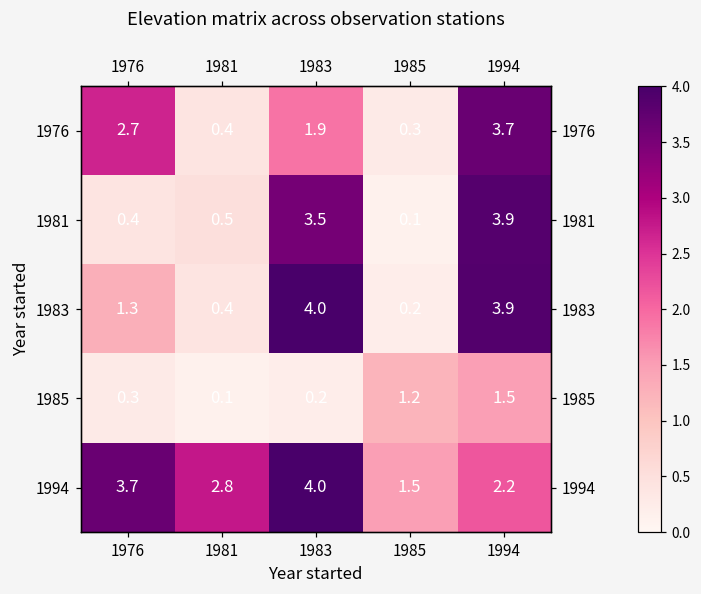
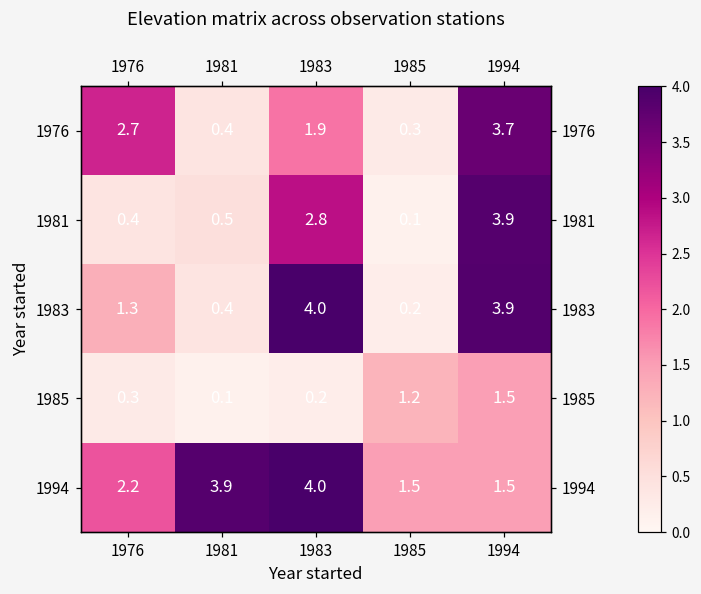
  {
    "1976": {
      "1976": 2.7,
      "1983": 1.9,
      "1994": 3.7
    },
    "1981": {
-     "1983": 3.5,
+     "1983": 2.8,
      "1994": 3.9
    },
    "1983": {
      "1976": 1.3,
      "1983": 4.0,
      "1994": 3.9
    },
    "1985": {
      "1985": 1.2,
      "1994": 1.5
    },
    "1994": {
-     "1976": 3.7,
-     "1981": 2.8,
+     "1976": 2.2,
+     "1981": 3.9,
      "1983": 4.0,
      "1985": 1.5,
-     "1994": 2.2
+     "1994": 1.5
    }
  }
